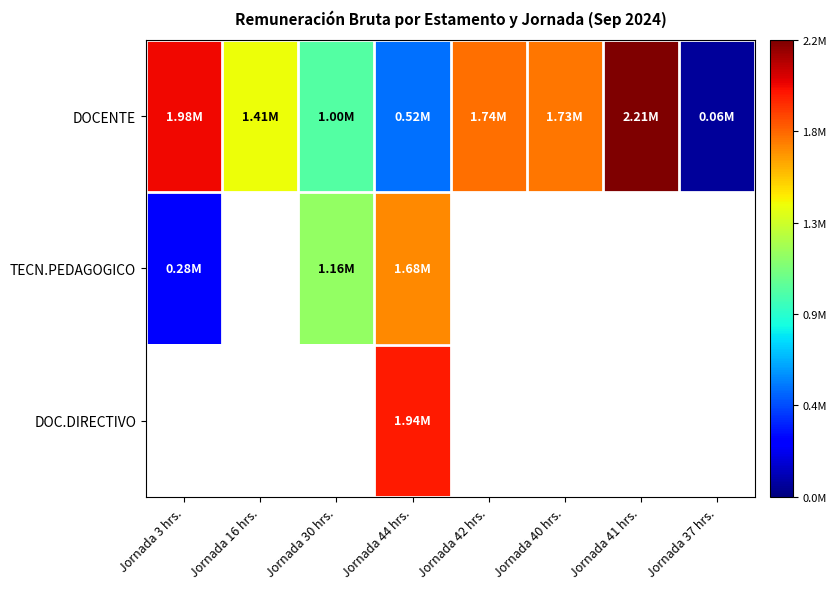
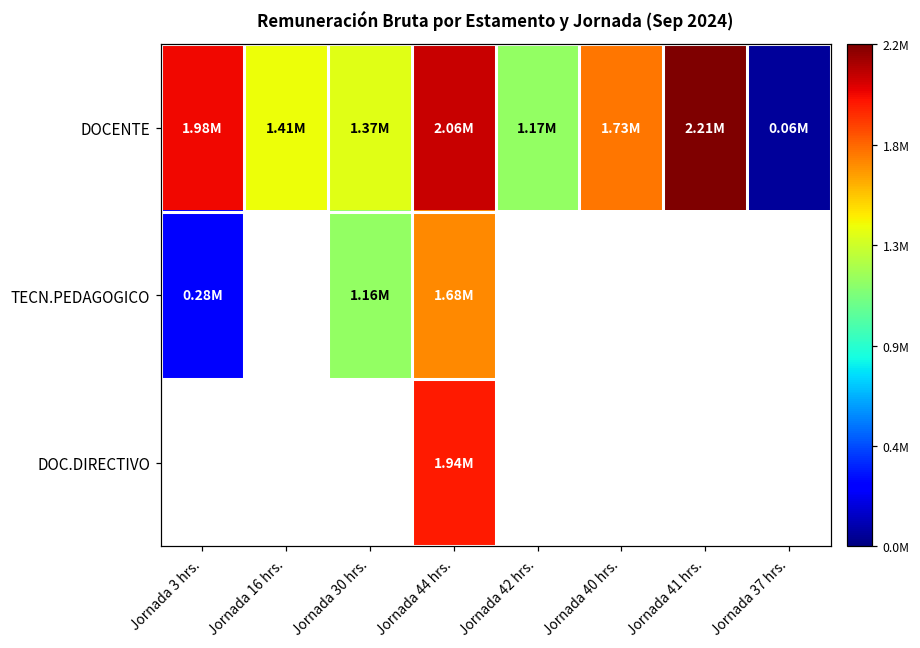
  {
    "DOCENTE": {
      "Jornada 3 hrs.": "1.98M",
      "Jornada 16 hrs.": "1.41M",
-     "Jornada 30 hrs.": "1.00M",
-     "Jornada 44 hrs.": "0.52M",
-     "Jornada 42 hrs.": "1.74M",
+     "Jornada 30 hrs.": "1.37M",
+     "Jornada 44 hrs.": "2.06M",
+     "Jornada 42 hrs.": "1.17M",
      "Jornada 40 hrs.": "1.73M",
      "Jornada 41 hrs.": "2.21M",
      "Jornada 37 hrs.": "0.06M"
    },
    "TECN.PEDAGOGICO": {
      "Jornada 3 hrs.": "0.28M",
      "Jornada 30 hrs.": "1.16M",
      "Jornada 44 hrs.": "1.68M"
    },
    "DOC.DIRECTIVO": {
      "Jornada 44 hrs.": "1.94M"
    }
  }
